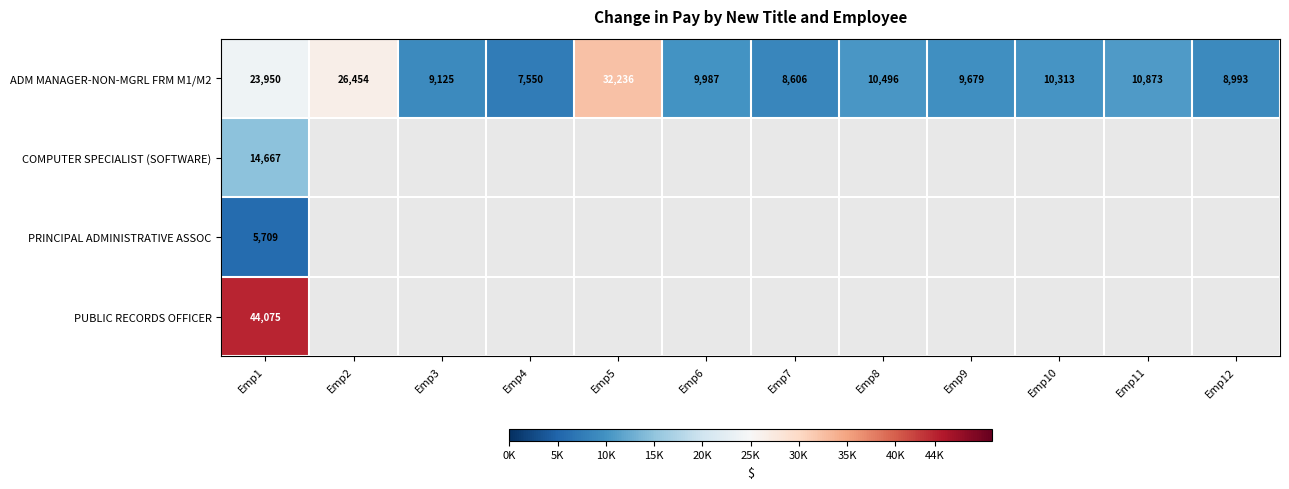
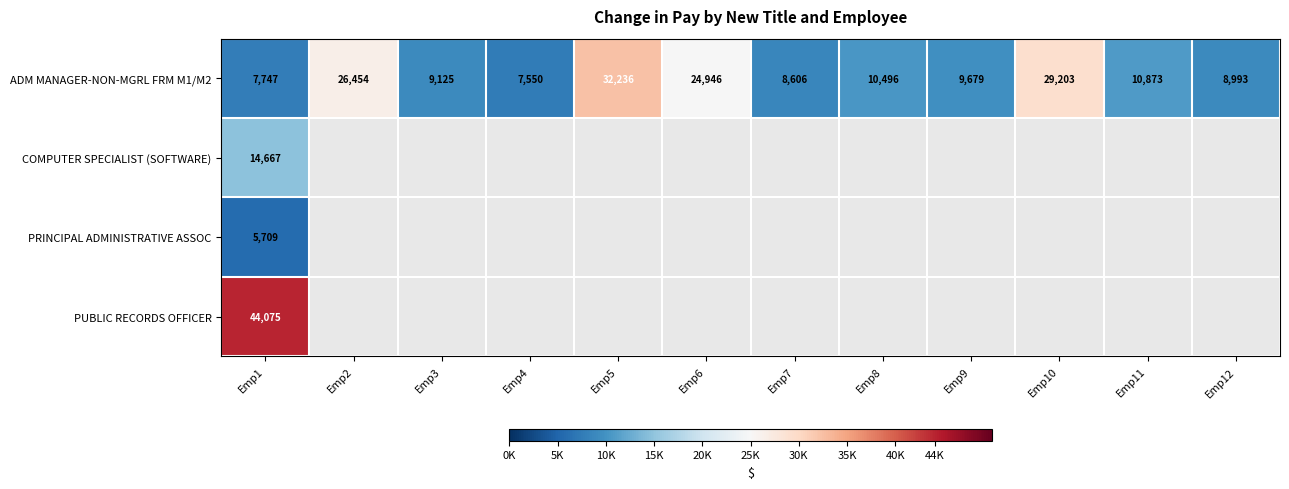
  {
    "ADM MANAGER-NON-MGRL FRM M1/M2": {
-     "Emp1": "23,950",
+     "Emp1": "7,747",
      "Emp2": "26,454",
      "Emp3": "9,125",
      "Emp4": "7,550",
      "Emp5": "32,236",
-     "Emp6": "9,987",
+     "Emp6": "24,946",
      "Emp7": "8,606",
      "Emp8": "10,496",
      "Emp9": "9,679",
-     "Emp10": "10,313",
+     "Emp10": "29,203",
      "Emp11": "10,873",
      "Emp12": "8,993"
    },
    "COMPUTER SPECIALIST (SOFTWARE)": {
      "Emp1": "14,667"
    },
    "PRINCIPAL ADMINISTRATIVE ASSOC": {
      "Emp1": "5,709"
    },
    "PUBLIC RECORDS OFFICER": {
      "Emp1": "44,075"
    }
  }
